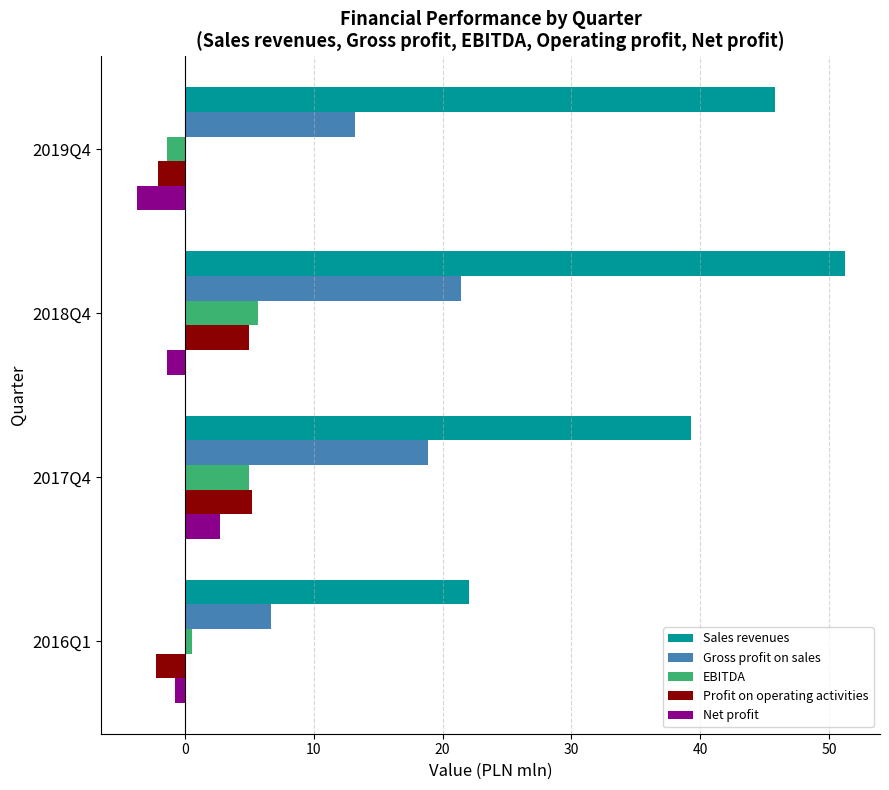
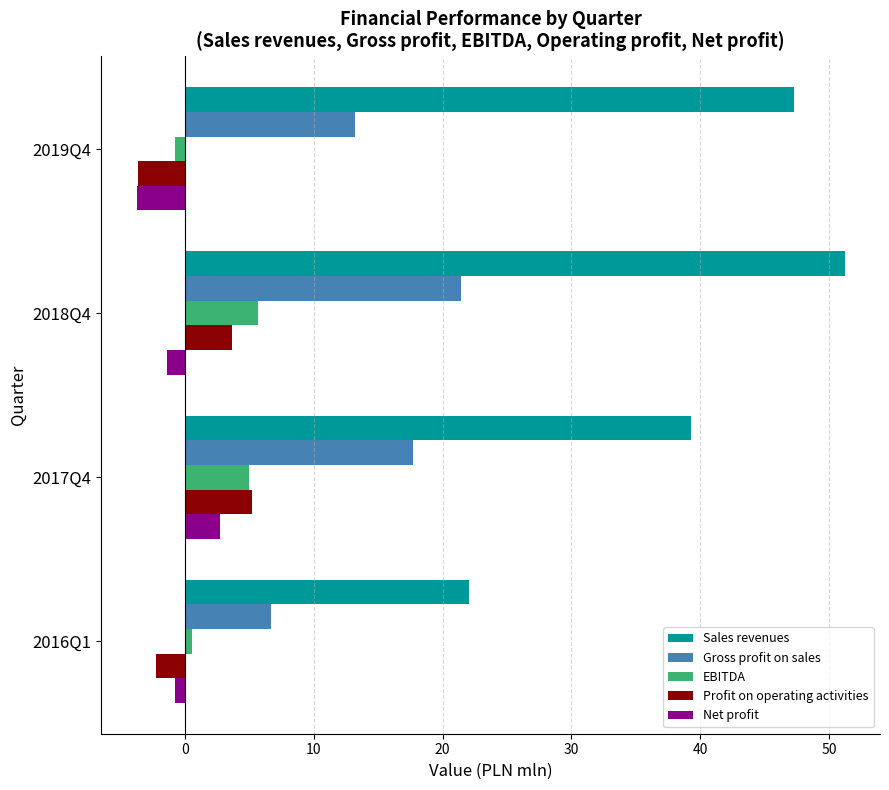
  {
    "Sales revenues": {
-     "2019Q4": 45.8,
+     "2019Q4": 47.3,
      "2018Q4": 51.2,
      "2017Q4": 39.3,
      "2016Q1": 22.1
    },
    "Gross profit on sales": {
      "2019Q4": 13.2,
      "2018Q4": 21.4,
-     "2017Q4": 18.9,
+     "2017Q4": 17.7,
      "2016Q1": 6.7
    },
    "EBITDA": {
-     "2019Q4": -1.4,
+     "2019Q4": -0.7,
      "2018Q4": 5.7,
      "2017Q4": 5.0,
      "2016Q1": 0.6
    },
    "Profit on operating activities": {
-     "2019Q4": -2.1,
-     "2018Q4": 5.0,
+     "2019Q4": -3.7,
+     "2018Q4": 3.7,
      "2017Q4": 5.2,
      "2016Q1": -2.3
    },
    "Net profit": {
      "2019Q4": -3.7,
      "2018Q4": -1.4,
      "2017Q4": 2.7,
      "2016Q1": -0.7
    }
  }
